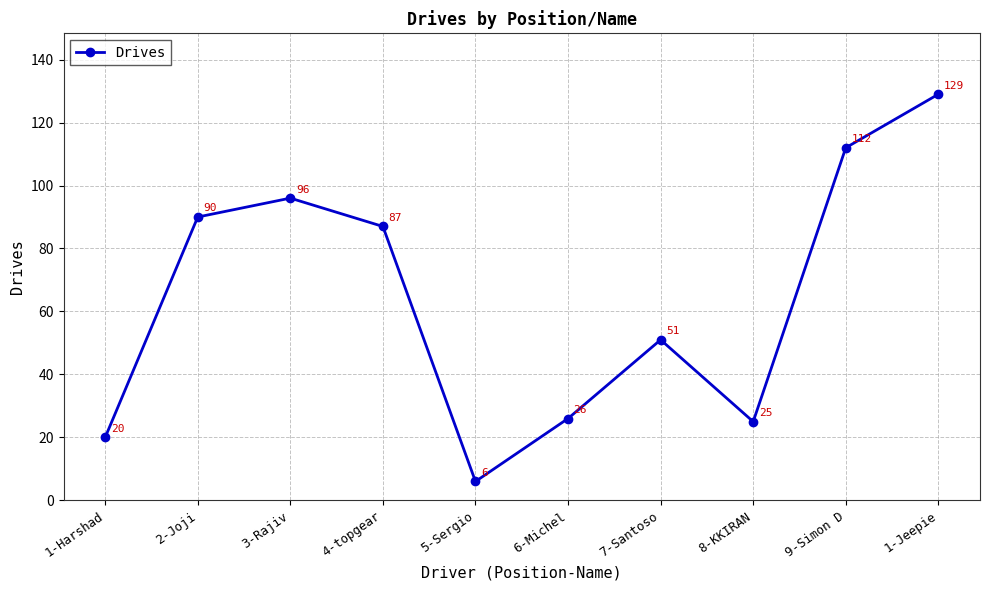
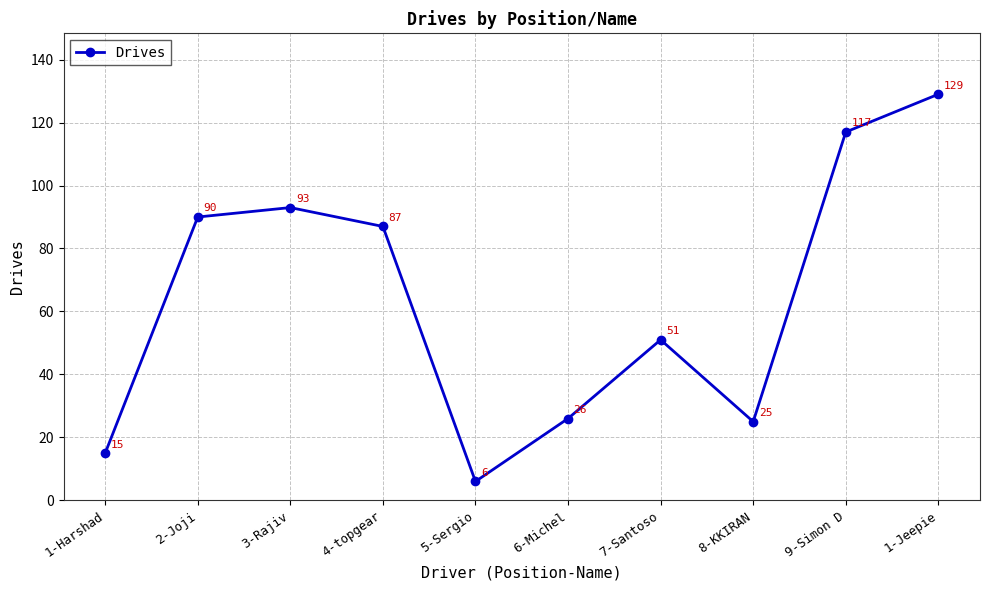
  {
-   "1-Harshad": 20,
+   "1-Harshad": 15,
    "2-Joji": 90,
-   "3-Rajiv": 96,
+   "3-Rajiv": 93,
    "4-topgear": 87,
    "5-Sergio": 6,
    "6-Michel": 26,
    "7-Santoso": 51,
    "8-KKIRAN": 25,
-   "9-Simon D": 112,
+   "9-Simon D": 117,
    "1-Jeepie": 129
  }
